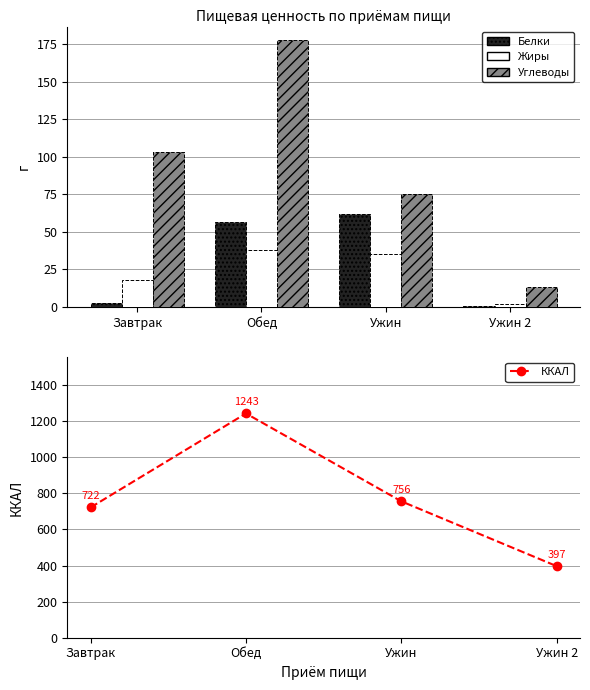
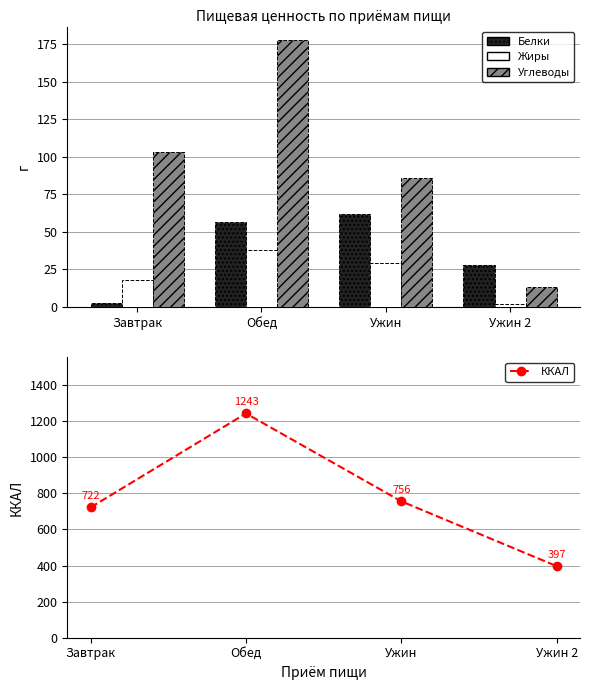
  {
    "Пищевая ценность по приёмам пищи": {
      "Белки": {
        "Завтрак": 3,
        "Обед": 57,
        "Ужин": 62,
-       "Ужин 2": 1
+       "Ужин 2": 28
      },
      "Жиры": {
        "Завтрак": 18,
        "Обед": 38,
-       "Ужин": 35,
+       "Ужин": 29,
        "Ужин 2": 2
      },
      "Углеводы": {
        "Завтрак": 103,
        "Обед": 178,
-       "Ужин": 76,
+       "Ужин": 86,
        "Ужин 2": 13
      }
    }
  }
